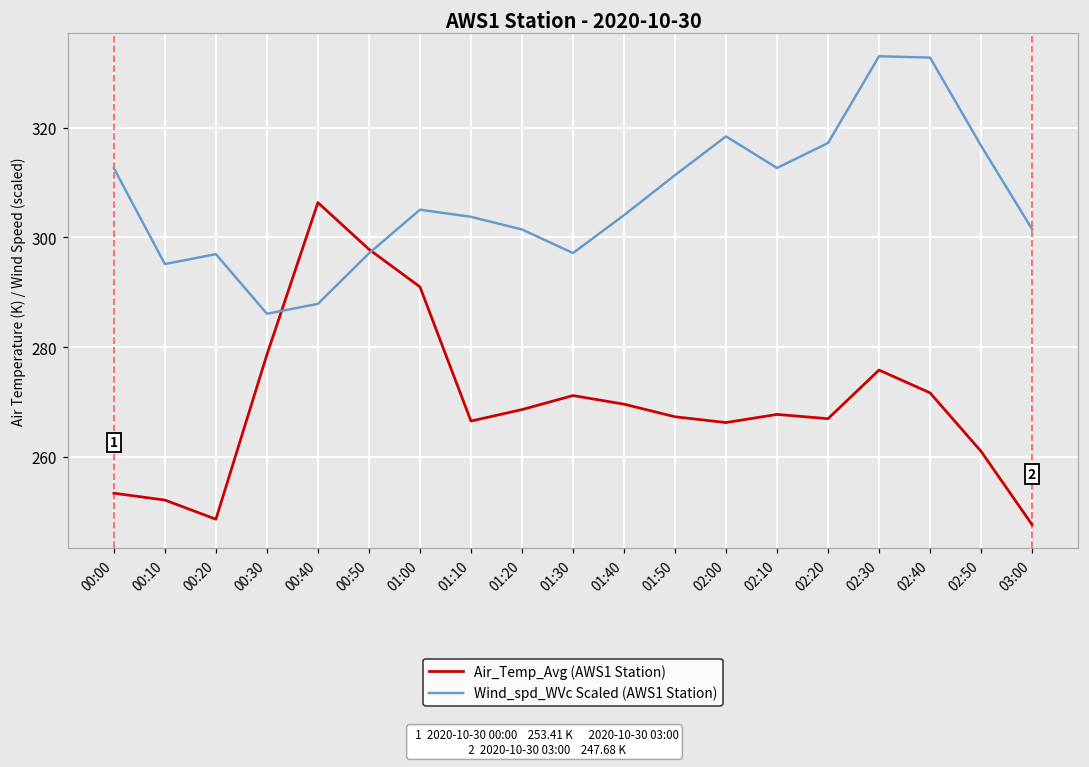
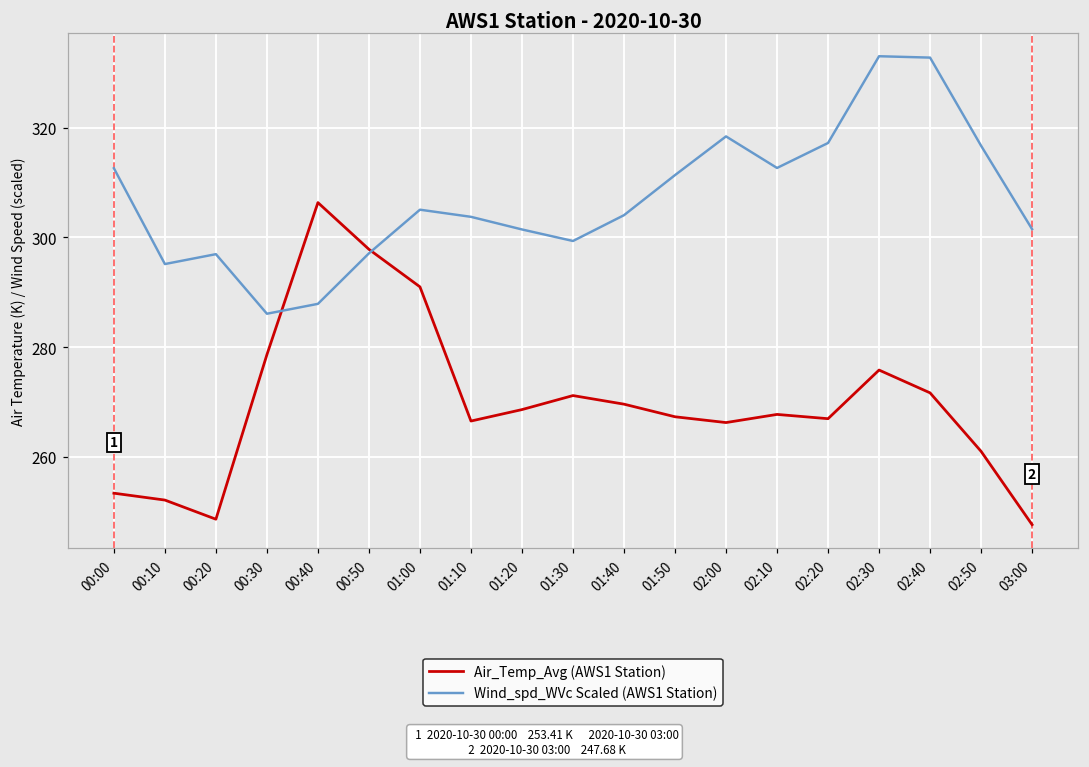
  {
    "Air_Temp_Avg (AWS1 Station)": {
      "00:00": 253,
      "00:10": 252,
      "00:20": 249,
      "00:30": 279,
      "00:40": 306,
      "00:50": 298,
      "01:00": 291,
      "01:10": 267,
      "01:20": 269,
      "01:30": 271,
      "01:40": 270,
      "01:50": 267,
      "02:00": 266,
      "02:10": 268,
      "02:20": 267,
      "02:30": 276,
      "02:40": 272,
      "02:50": 261,
      "03:00": 248
    },
    "Wind_spd_WVc Scaled (AWS1 Station)": {
      "00:00": 313,
      "00:10": 295,
      "00:20": 297,
      "00:30": 286,
      "00:40": 288,
      "00:50": 297,
      "01:00": 305,
      "01:10": 304,
      "01:20": 301,
-     "01:30": 297,
+     "01:30": 299,
      "01:40": 304,
      "01:50": 311,
      "02:00": 318,
      "02:10": 313,
      "02:20": 317,
      "02:30": 333,
      "02:40": 333,
      "02:50": 317,
      "03:00": 302
    }
  }
